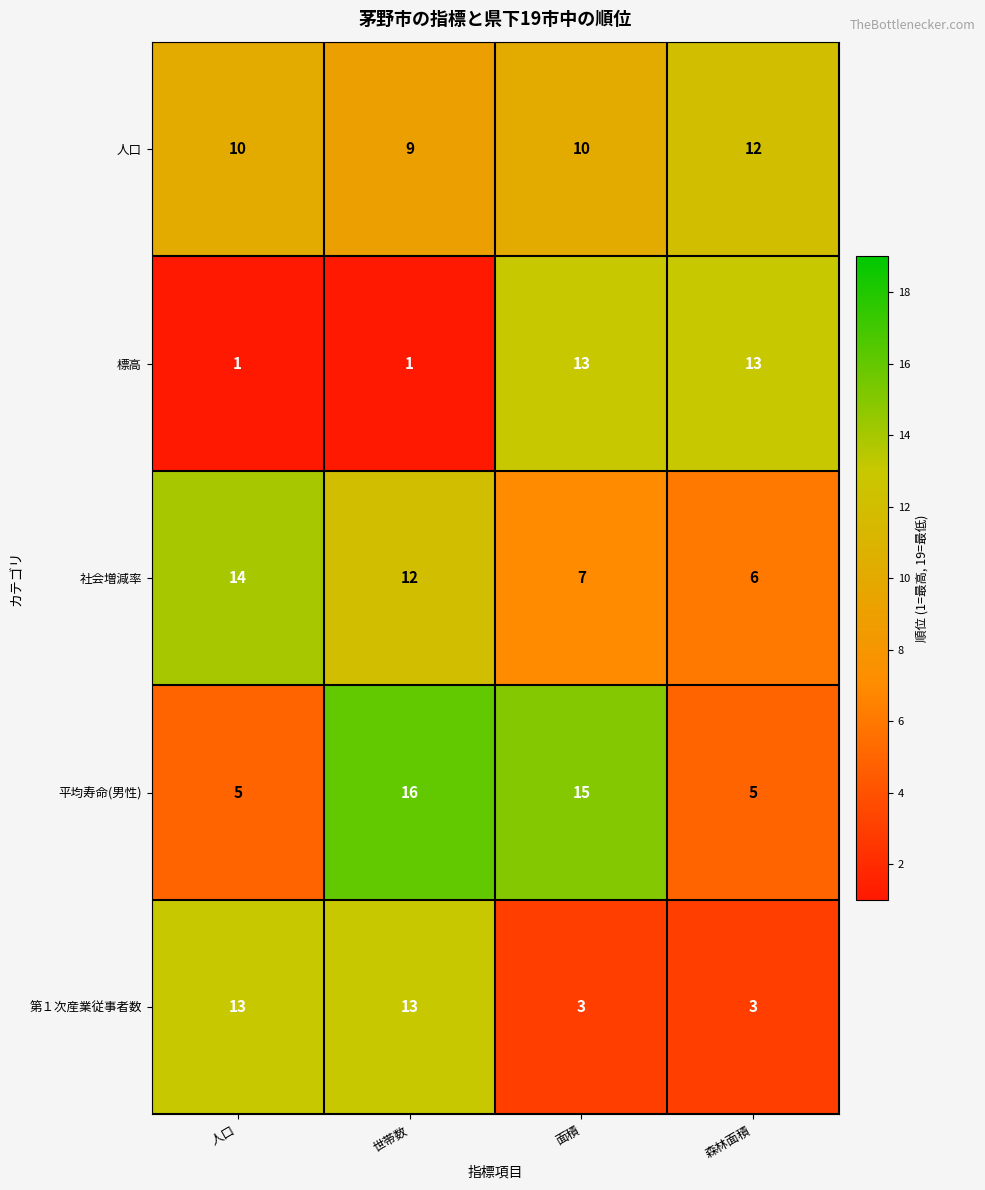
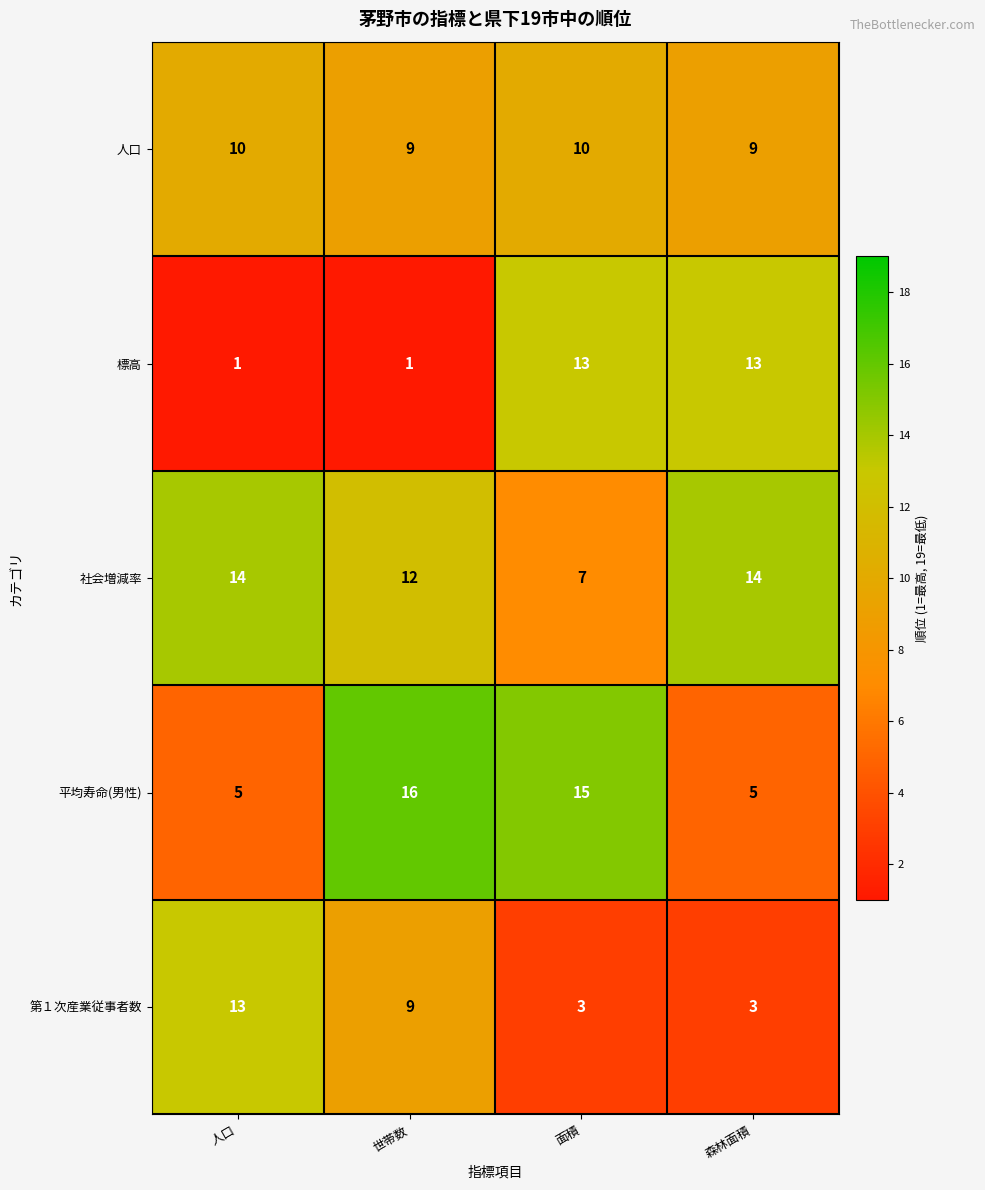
  {
    "人口": {
      "人口": 10,
      "世帯数": 9,
      "面積": 10,
-     "森林面積": 12
+     "森林面積": 9
    },
    "標高": {
      "人口": 1,
      "世帯数": 1,
      "面積": 13,
      "森林面積": 13
    },
    "社会増減率": {
      "人口": 14,
      "世帯数": 12,
      "面積": 7,
-     "森林面積": 6
+     "森林面積": 14
    },
    "平均寿命(男性)": {
      "人口": 5,
      "世帯数": 16,
      "面積": 15,
      "森林面積": 5
    },
    "第１次産業従事者数": {
      "人口": 13,
-     "世帯数": 13,
+     "世帯数": 9,
      "面積": 3,
      "森林面積": 3
    }
  }
